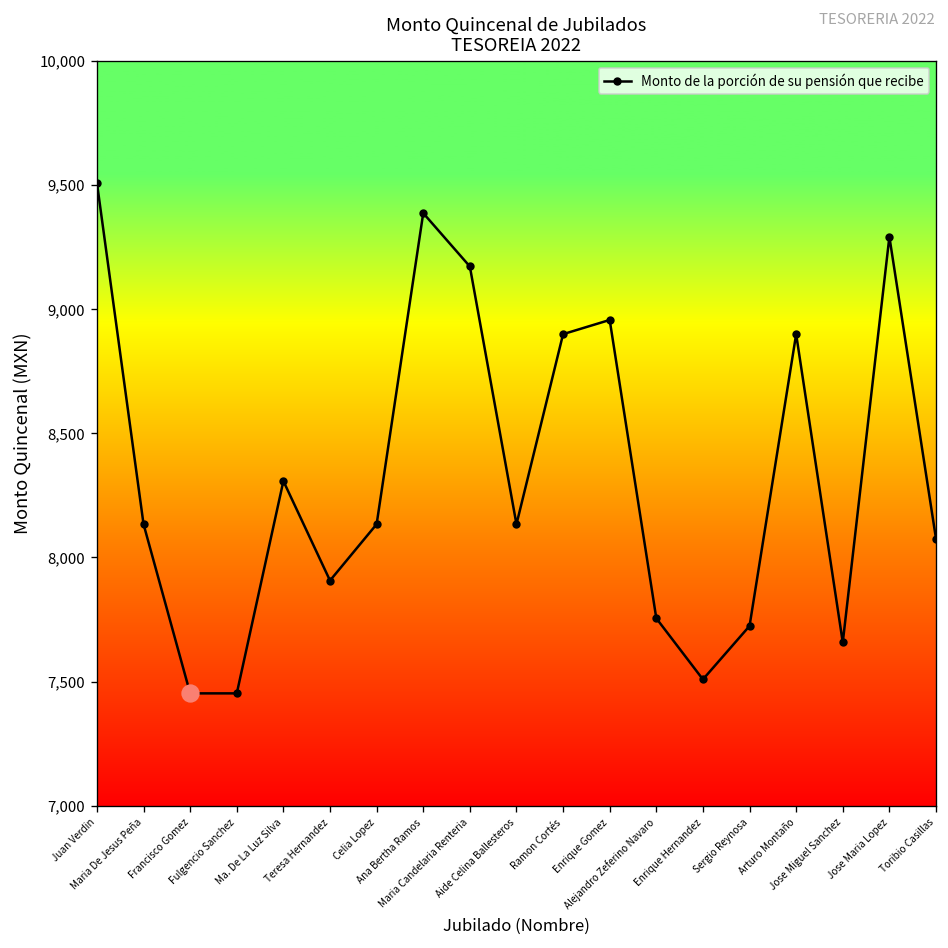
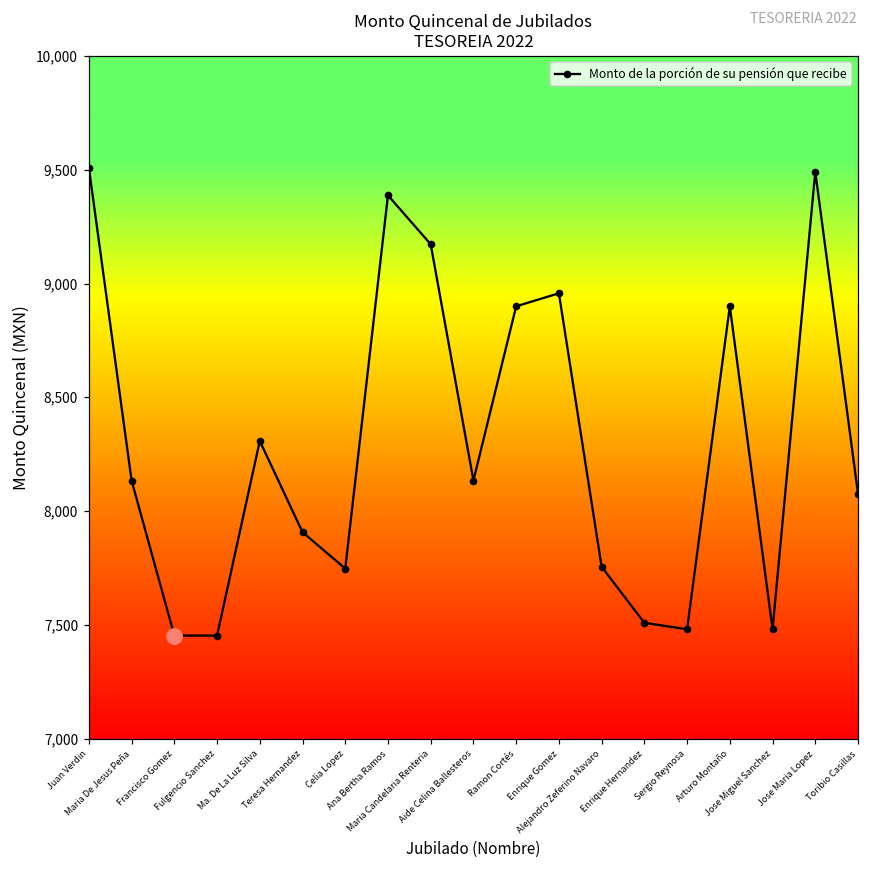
  {
    "Monto de la porción de su pensión que recibe": {
      "Juan Verdin": "9,510",
      "Maria De Jesus Peña": "8,130",
      "Fulgencio Sanchez": "7,450",
      "Ma. De La Luz Silva": "8,310",
      "Teresa Hernandez": "7,910",
-     "Celia Lopez": "8,130",
+     "Celia Lopez": "7,750",
      "Ana Bertha Ramos": "9,390",
      "Maria Candelaria Renteria": "9,170",
      "Aide Celina Ballesteros": "8,130",
      "Ramon Cortés": "8,900",
      "Enrique Gomez": "8,960",
      "Alejandro Zeferino Navaro": "7,750",
      "Enrique Hernandez": "7,510",
-     "Sergio Reynosa": "7,720",
+     "Sergio Reynosa": "7,480",
      "Arturo Montaño": "8,900",
-     "Jose Miguel Sanchez": "7,660",
-     "Jose Maria Lopez": "9,290",
+     "Jose Miguel Sanchez": "7,480",
+     "Jose Maria Lopez": "9,490",
      "Toribio Casillas": "8,080"
    }
  }
